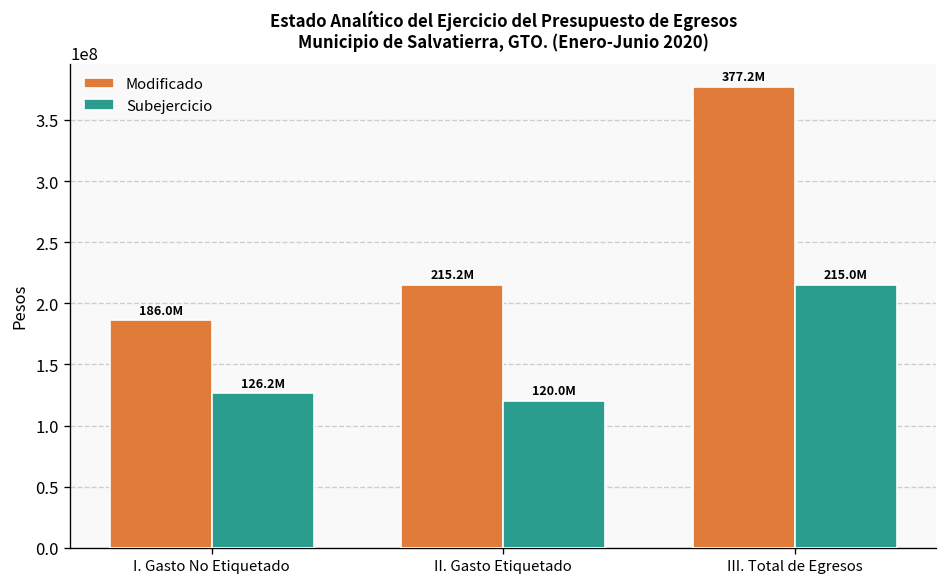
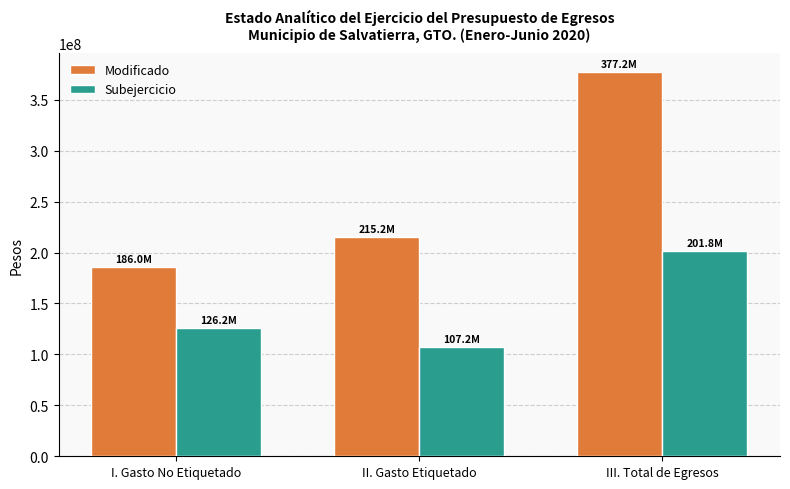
  {
    "Modificado": {
      "I. Gasto No Etiquetado": "186.0M",
      "II. Gasto Etiquetado": "215.2M",
      "III. Total de Egresos": "377.2M"
    },
    "Subejercicio": {
      "I. Gasto No Etiquetado": "126.2M",
-     "II. Gasto Etiquetado": "120.0M",
-     "III. Total de Egresos": "215.0M"
+     "II. Gasto Etiquetado": "107.2M",
+     "III. Total de Egresos": "201.8M"
    }
  }
